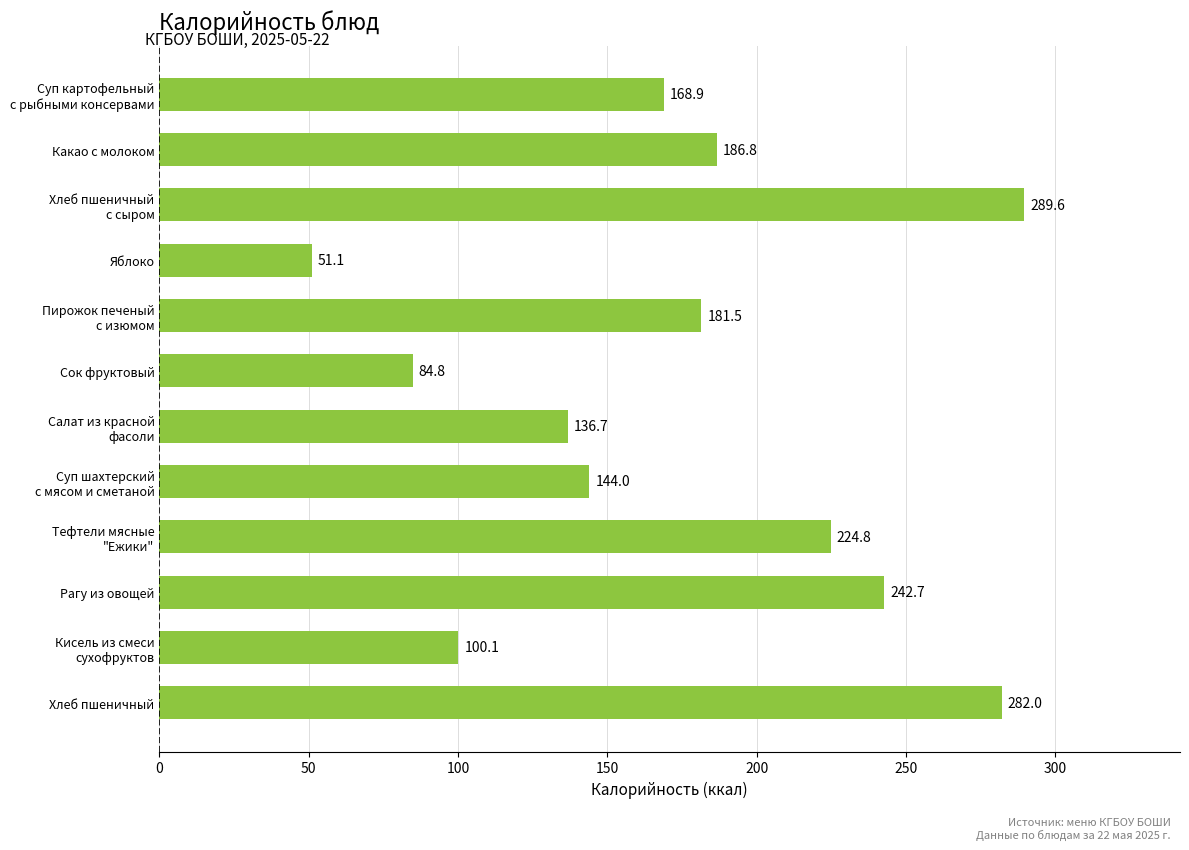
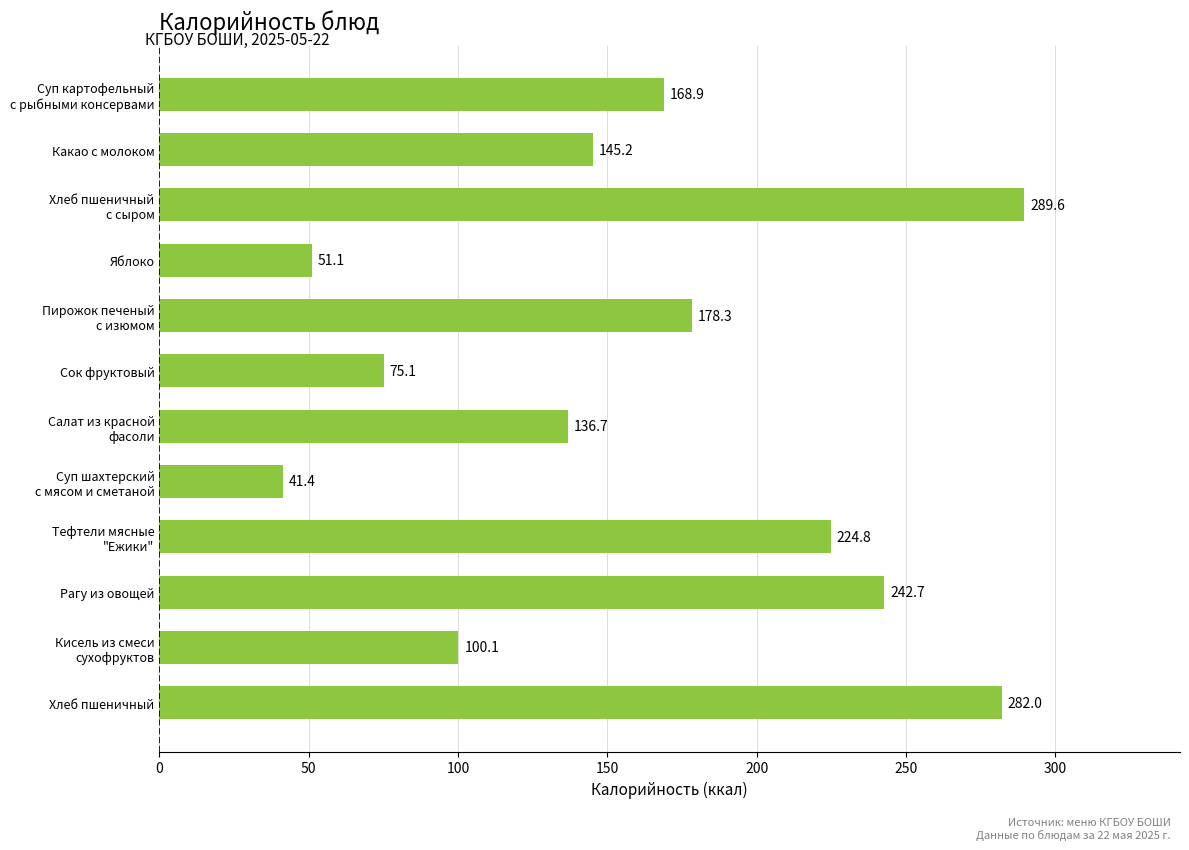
  {
    "Суп картофельный с рыбными консервами": 168.9,
-   "Какао с молоком": 186.8,
+   "Какао с молоком": 145.2,
    "Хлеб пшеничный с сыром": 289.6,
    "Яблоко": 51.1,
-   "Пирожок печеный с изюмом": 181.5,
-   "Сок фруктовый": 84.8,
+   "Пирожок печеный с изюмом": 178.3,
+   "Сок фруктовый": 75.1,
    "Салат из красной фасоли": 136.7,
-   "Суп шахтерский с мясом и сметаной": 144.0,
+   "Суп шахтерский с мясом и сметаной": 41.4,
    "Тефтели мясные \"Ежики\"": 224.8,
    "Рагу из овощей": 242.7,
    "Кисель из смеси сухофруктов": 100.1,
    "Хлеб пшеничный": 282.0
  }
